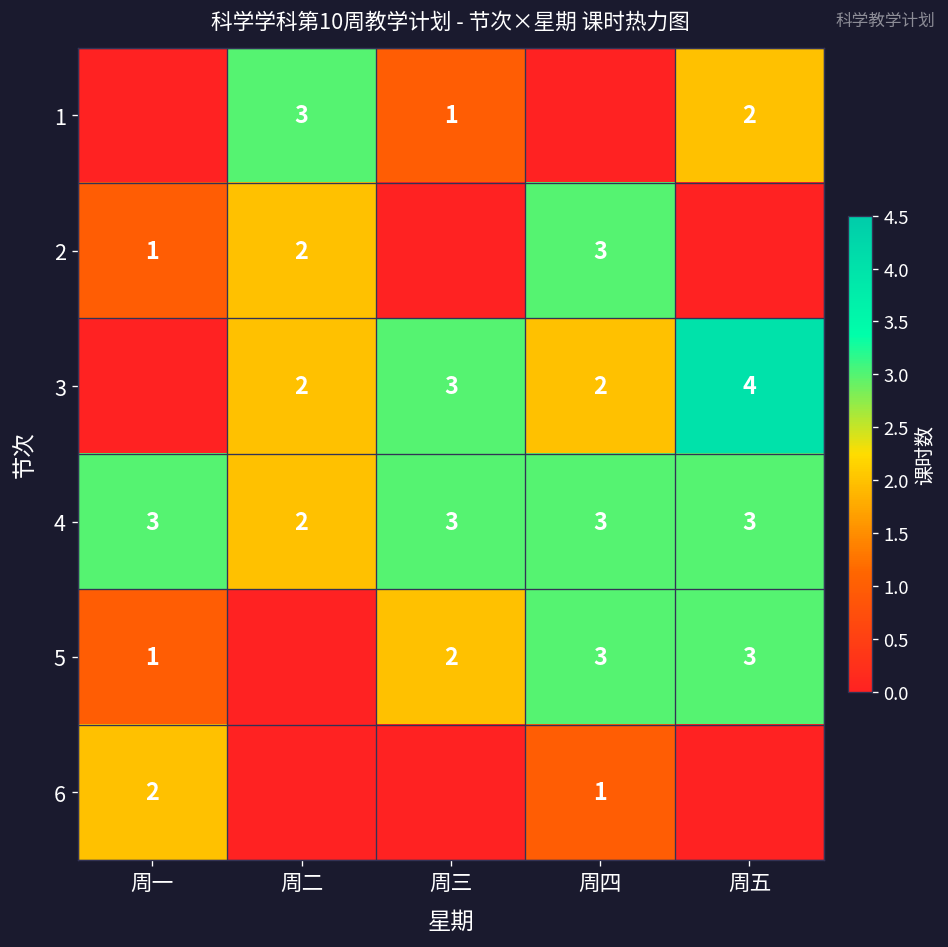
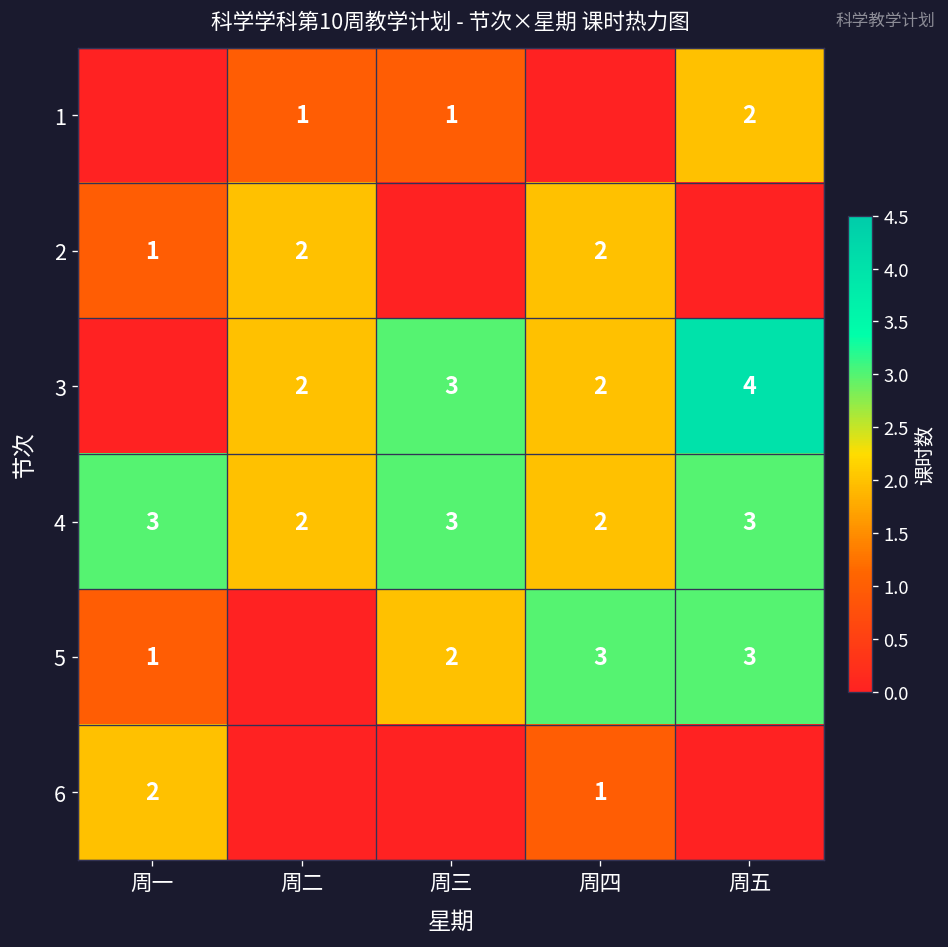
  {
    "1": {
-     "周二": 3,
+     "周二": 1,
      "周三": 1,
      "周五": 2
    },
    "2": {
      "周一": 1,
      "周二": 2,
-     "周四": 3
+     "周四": 2
    },
    "3": {
      "周二": 2,
      "周三": 3,
      "周四": 2,
      "周五": 4
    },
    "4": {
      "周一": 3,
      "周二": 2,
      "周三": 3,
-     "周四": 3,
+     "周四": 2,
      "周五": 3
    },
    "5": {
      "周一": 1,
      "周三": 2,
      "周四": 3,
      "周五": 3
    },
    "6": {
      "周一": 2,
      "周四": 1
    }
  }
